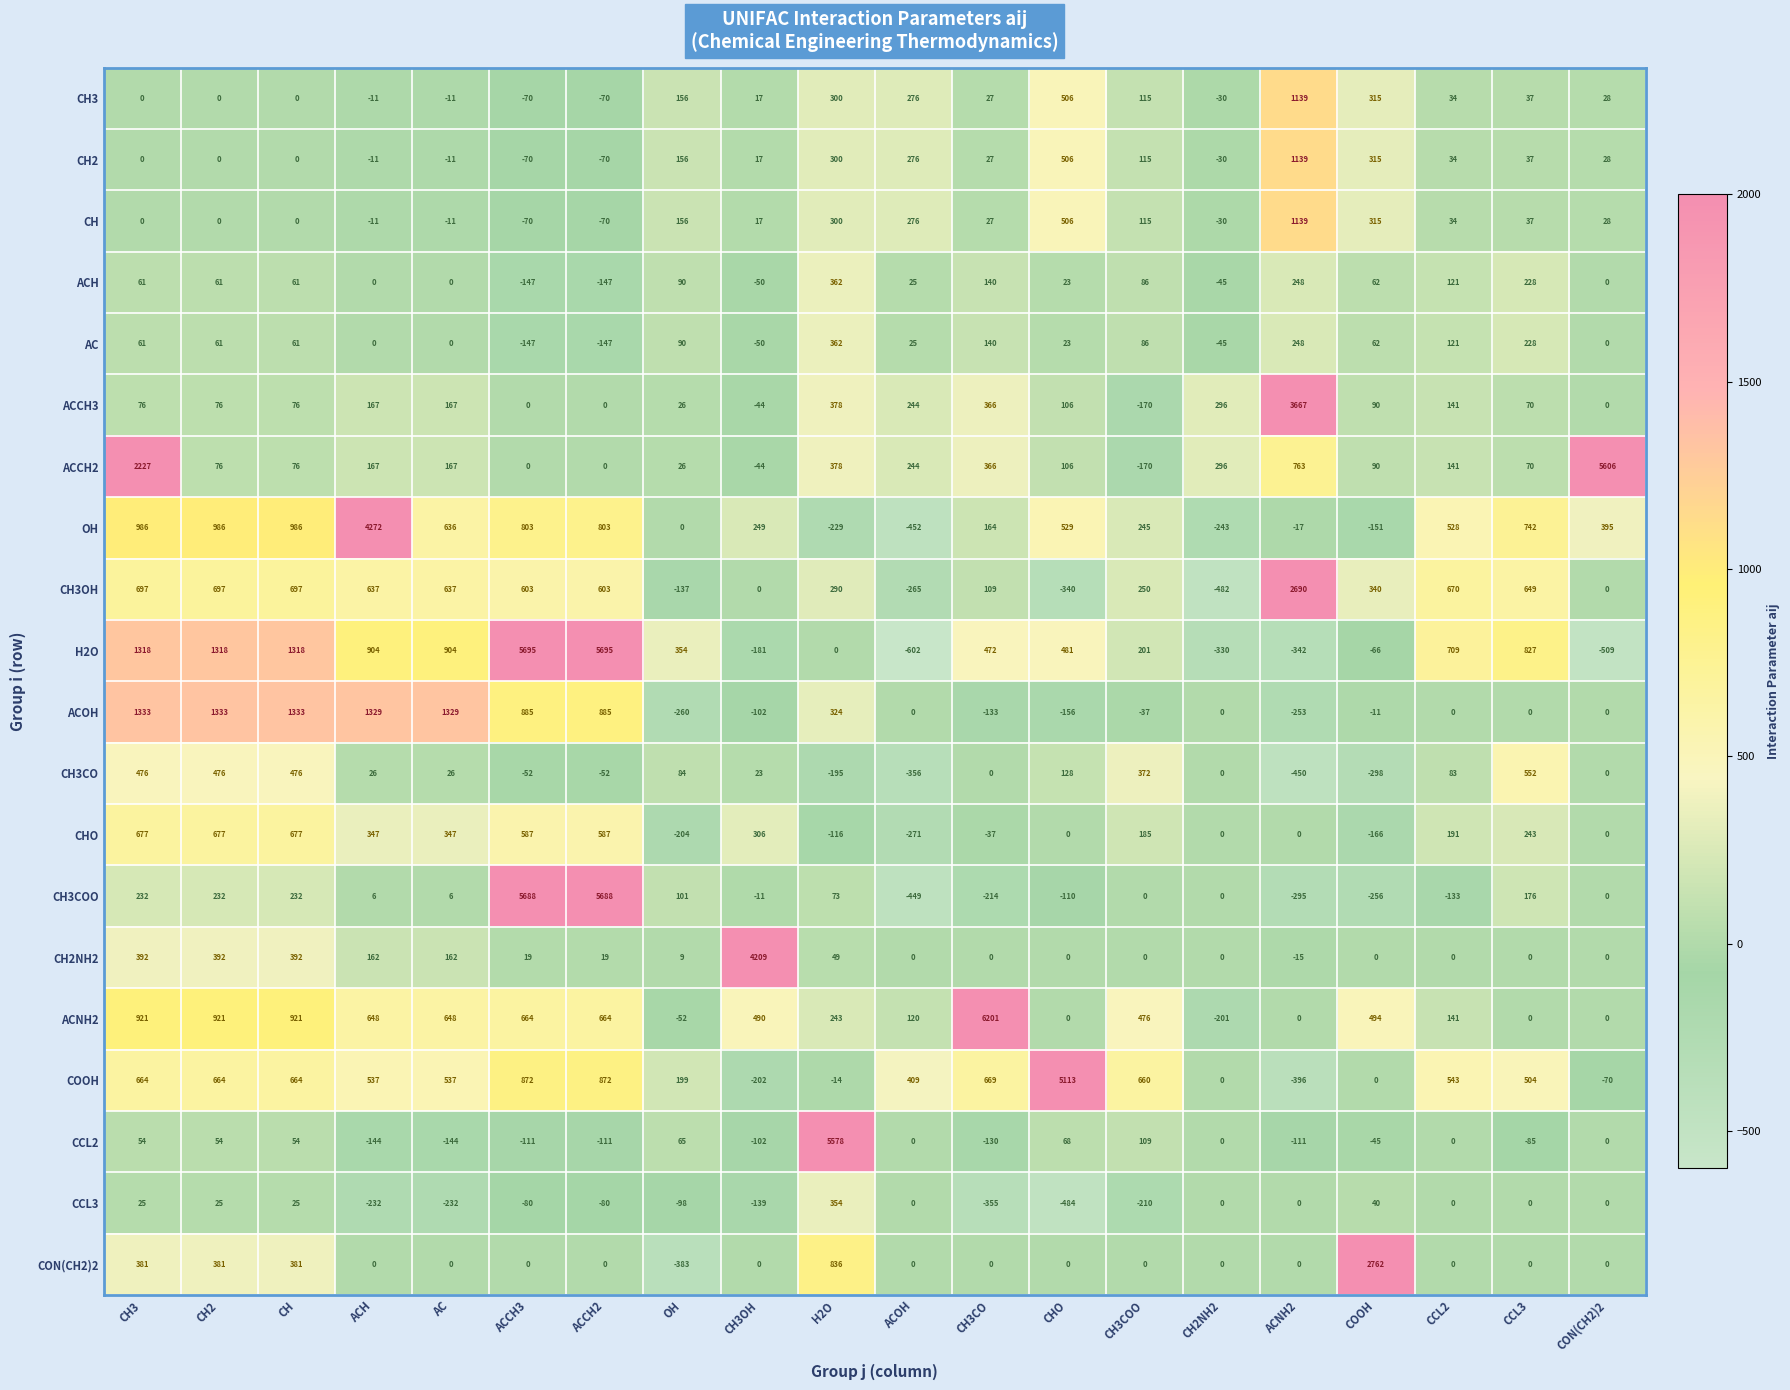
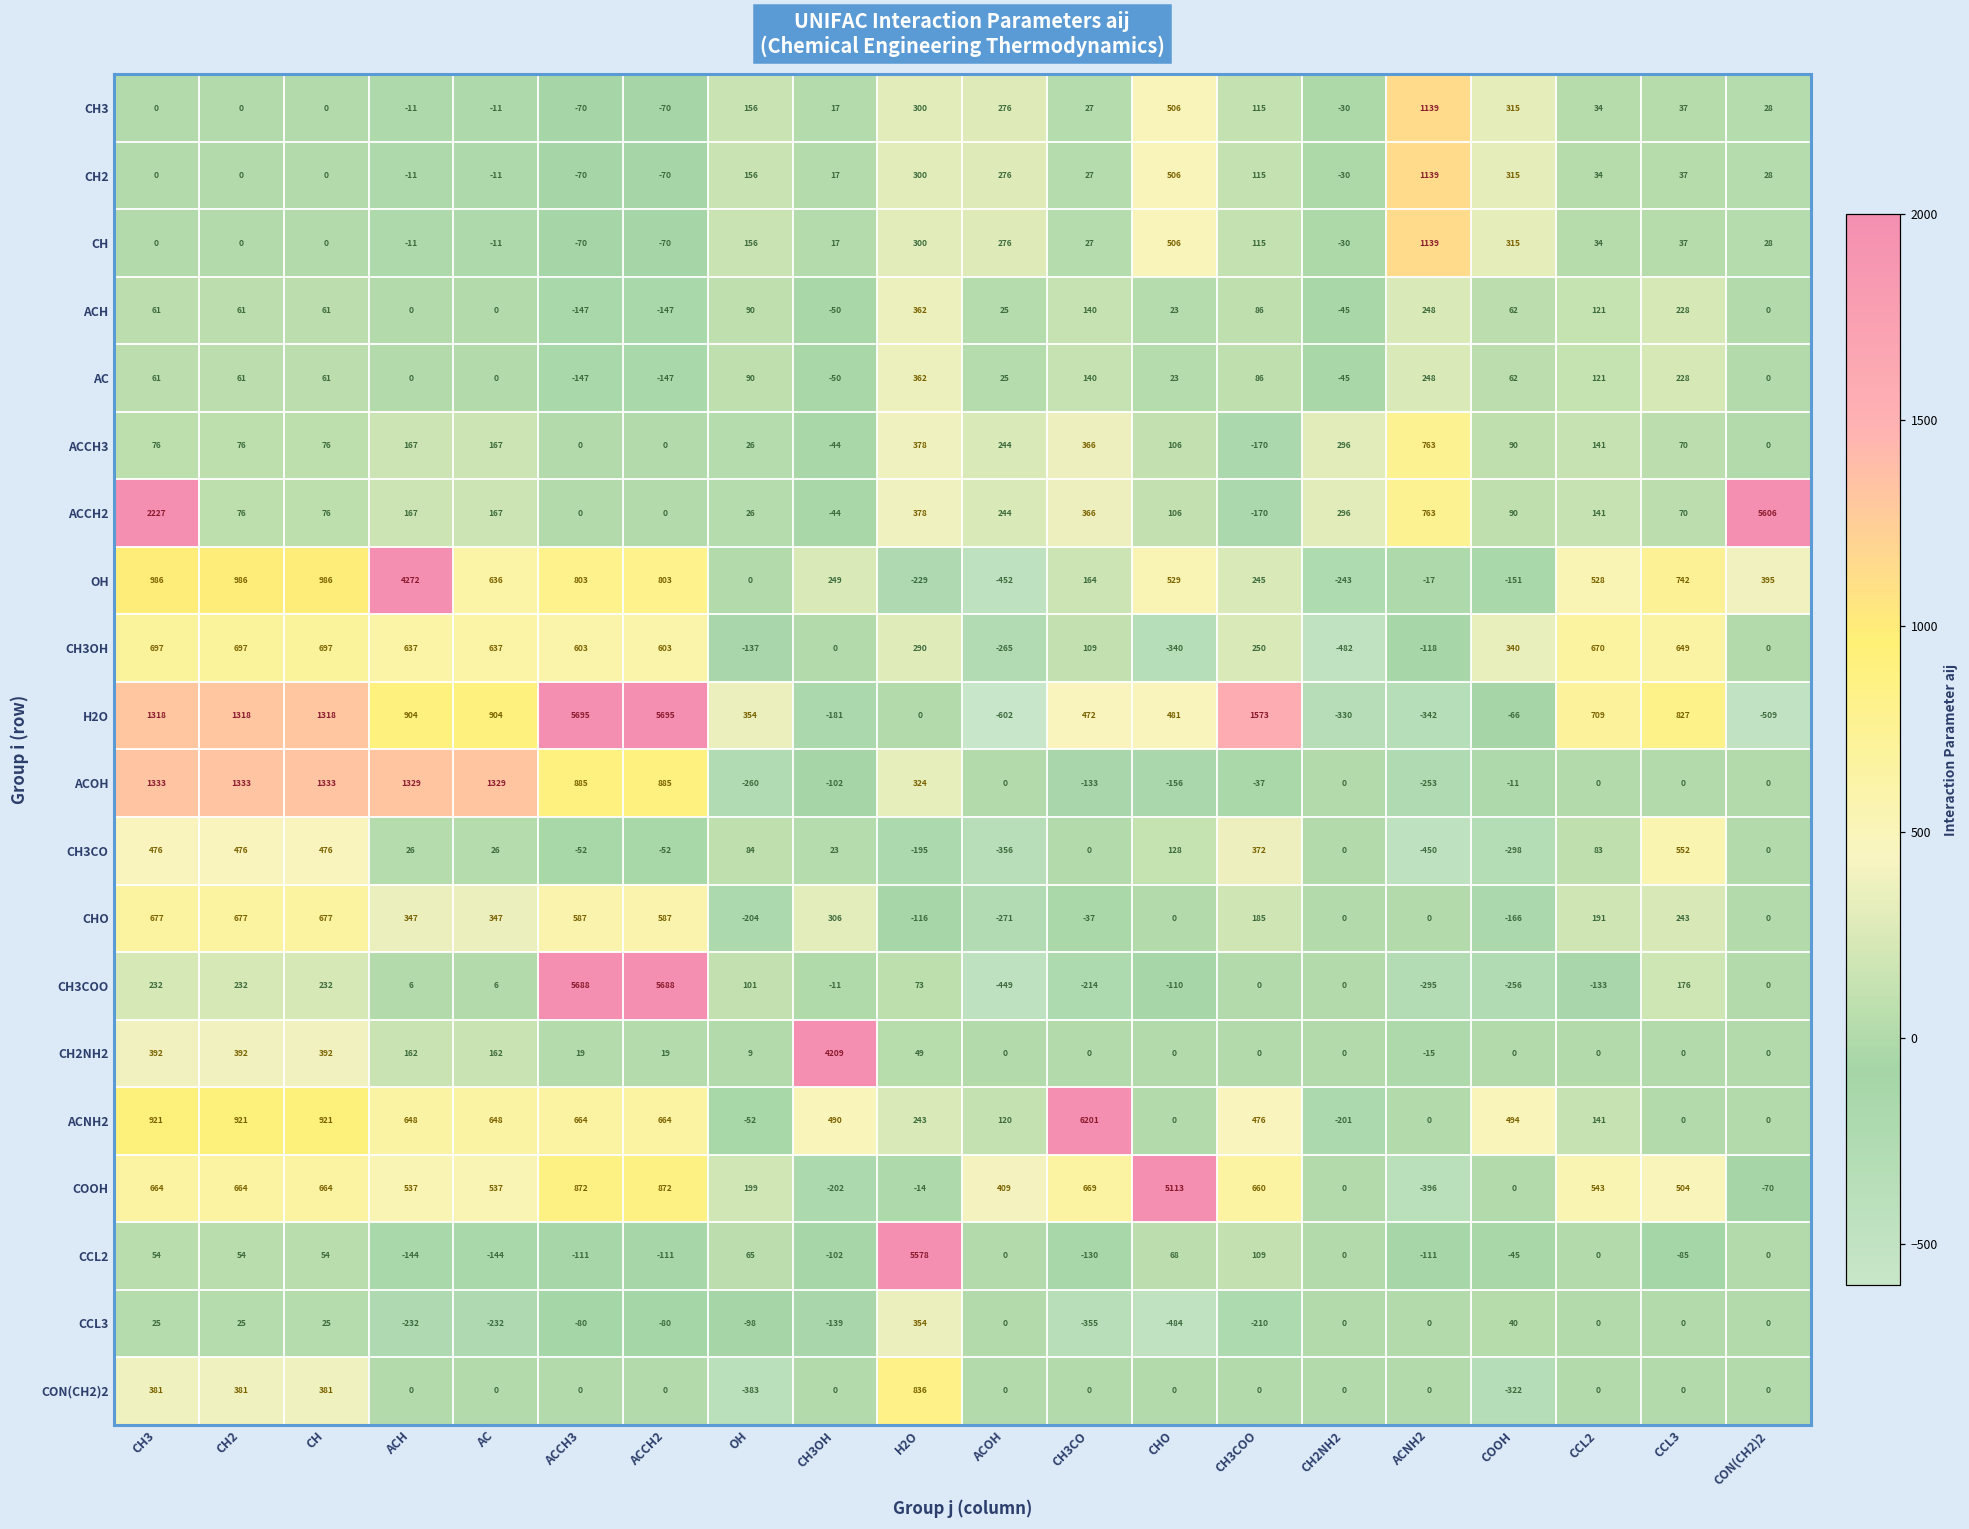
  {
    "ACCH3": {
      "CH3": 76,
      "CH2": 76,
      "CH": 76,
      "ACH": 167,
      "AC": 167,
      "ACCH3": 0,
      "ACCH2": 0,
      "OH": 26,
      "CH3OH": -44,
      "H2O": 378,
      "ACOH": 244,
      "CH3CO": 366,
      "CHO": 106,
      "CH3COO": -170,
      "CH2NH2": 296,
-     "ACNH2": 3667,
+     "ACNH2": 763,
      "COOH": 90,
      "CCL2": 141,
      "CCL3": 70,
      "CON(CH2)2": 0
    },
    "CH3OH": {
      "CH3": 697,
      "CH2": 697,
      "CH": 697,
      "ACH": 637,
      "AC": 637,
      "ACCH3": 603,
      "ACCH2": 603,
      "OH": -137,
      "CH3OH": 0,
      "H2O": 290,
      "ACOH": -265,
      "CH3CO": 109,
      "CHO": -340,
      "CH3COO": 250,
      "CH2NH2": -482,
-     "ACNH2": 2690,
+     "ACNH2": -118,
      "COOH": 340,
      "CCL2": 670,
      "CCL3": 649,
      "CON(CH2)2": 0
    },
    "H2O": {
      "CH3": 1318,
      "CH2": 1318,
      "CH": 1318,
      "ACH": 904,
      "AC": 904,
      "ACCH3": 5695,
      "ACCH2": 5695,
      "OH": 354,
      "CH3OH": -181,
      "H2O": 0,
      "ACOH": -602,
      "CH3CO": 472,
      "CHO": 481,
-     "CH3COO": 201,
+     "CH3COO": 1573,
      "CH2NH2": -330,
      "ACNH2": -342,
      "COOH": -66,
      "CCL2": 709,
      "CCL3": 827,
      "CON(CH2)2": -509
    },
    "CON(CH2)2": {
      "CH3": 381,
      "CH2": 381,
      "CH": 381,
      "ACH": 0,
      "AC": 0,
      "ACCH3": 0,
      "ACCH2": 0,
      "OH": -383,
      "CH3OH": 0,
      "H2O": 836,
      "ACOH": 0,
      "CH3CO": 0,
      "CHO": 0,
      "CH3COO": 0,
      "CH2NH2": 0,
      "ACNH2": 0,
-     "COOH": 2762,
+     "COOH": -322,
      "CCL2": 0,
      "CCL3": 0,
      "CON(CH2)2": 0
    }
  }
